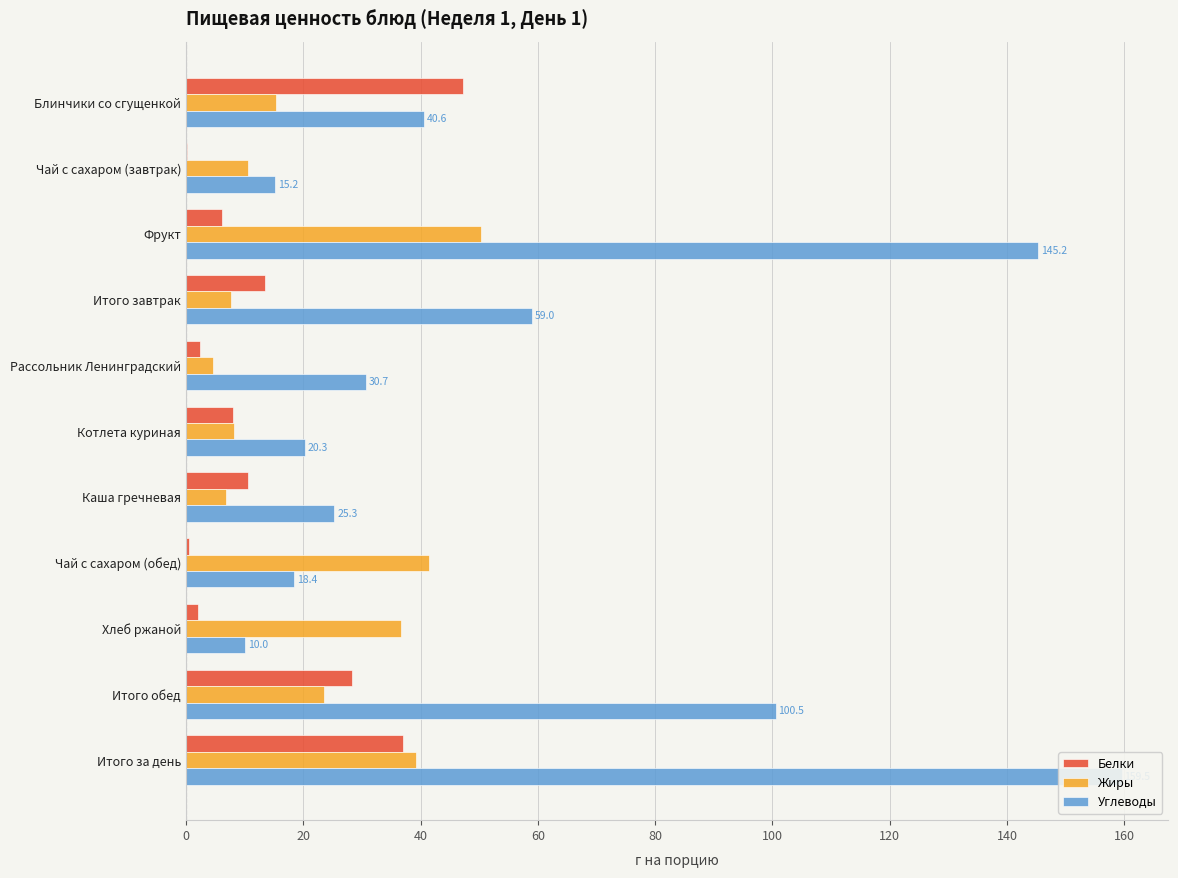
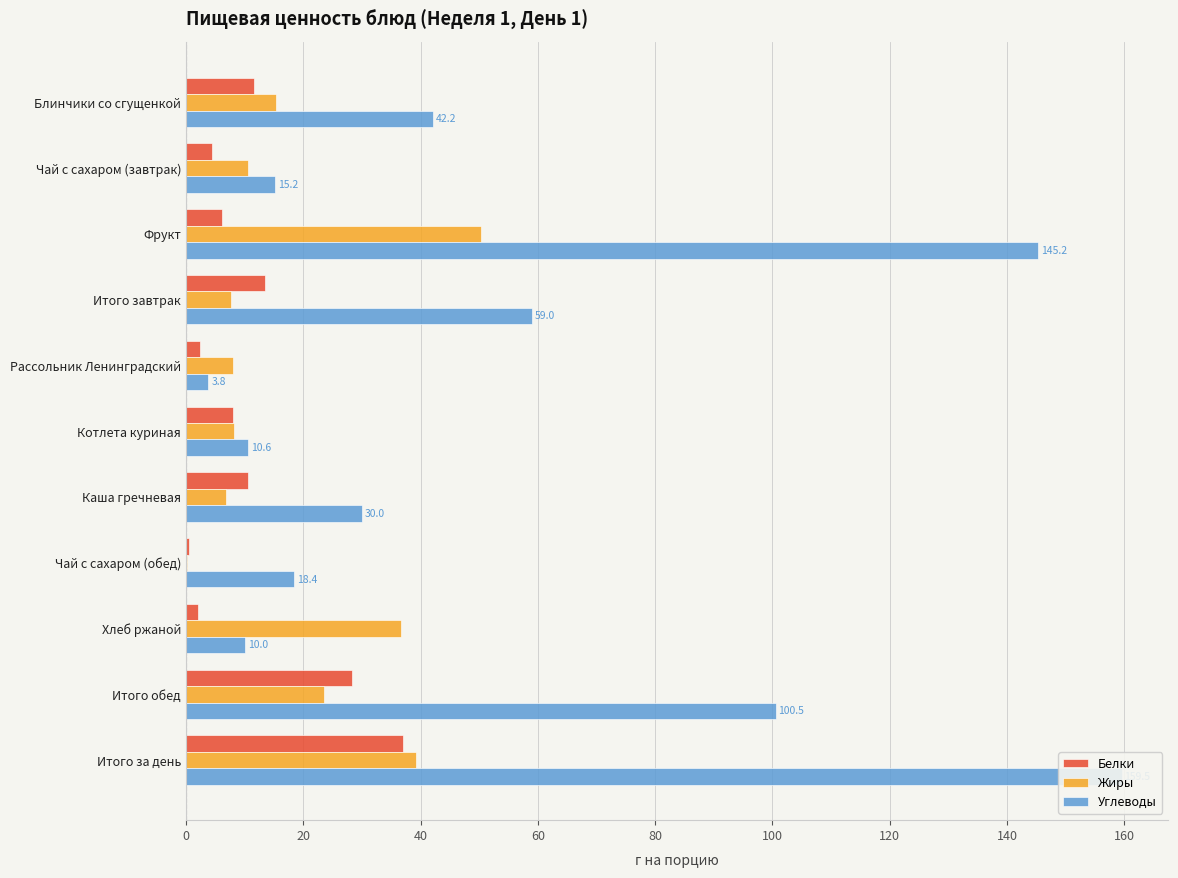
  {
    "Белки": {
-     "Блинчики со сгущенкой": 47,
-     "Чай с сахаром (завтрак)": 0,
+     "Блинчики со сгущенкой": 12,
+     "Чай с сахаром (завтрак)": 4,
      "Фрукт": 6,
      "Итого завтрак": 13,
      "Рассольник Ленинградский": 2,
      "Котлета куриная": 8,
      "Чай с сахаром (обед)": 1,
      "Хлеб ржаной": 2,
      "Итого обед": 28,
      "Итого за день": 37
    },
    "Жиры": {
      "Блинчики со сгущенкой": 15,
      "Чай с сахаром (завтрак)": 11,
      "Фрукт": 50,
      "Итого завтрак": 8,
-     "Рассольник Ленинградский": 5,
+     "Рассольник Ленинградский": 8,
      "Котлета куриная": 8,
      "Каша гречневая": 7,
-     "Чай с сахаром (обед)": 42,
+     "Чай с сахаром (обед)": 0,
      "Хлеб ржаной": 37,
      "Итого обед": 23,
      "Итого за день": 39
    },
    "Углеводы": {
-     "Блинчики со сгущенкой": 40.6,
+     "Блинчики со сгущенкой": 42.2,
      "Чай с сахаром (завтрак)": 15.2,
      "Фрукт": 145.2,
      "Итого завтрак": 59.0,
-     "Рассольник Ленинградский": 30.7,
-     "Котлета куриная": 20.3,
-     "Каша гречневая": 25.3,
+     "Рассольник Ленинградский": 3.8,
+     "Котлета куриная": 10.6,
+     "Каша гречневая": 30.0,
      "Чай с сахаром (обед)": 18.4,
      "Хлеб ржаной": 10.0,
      "Итого обед": 100.5
    }
  }
